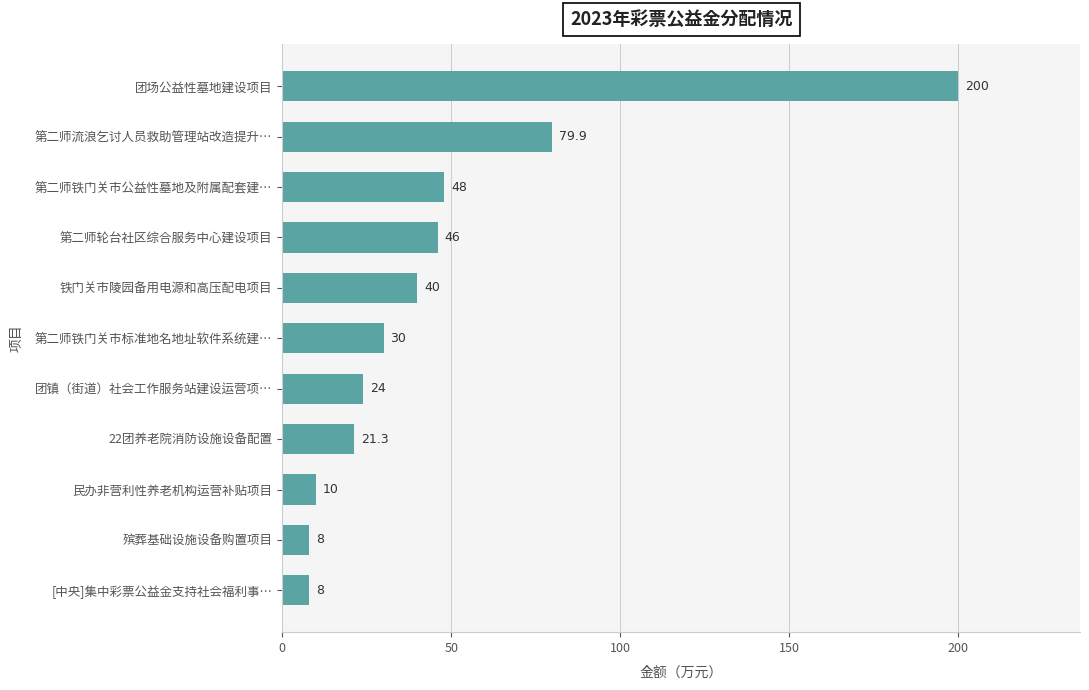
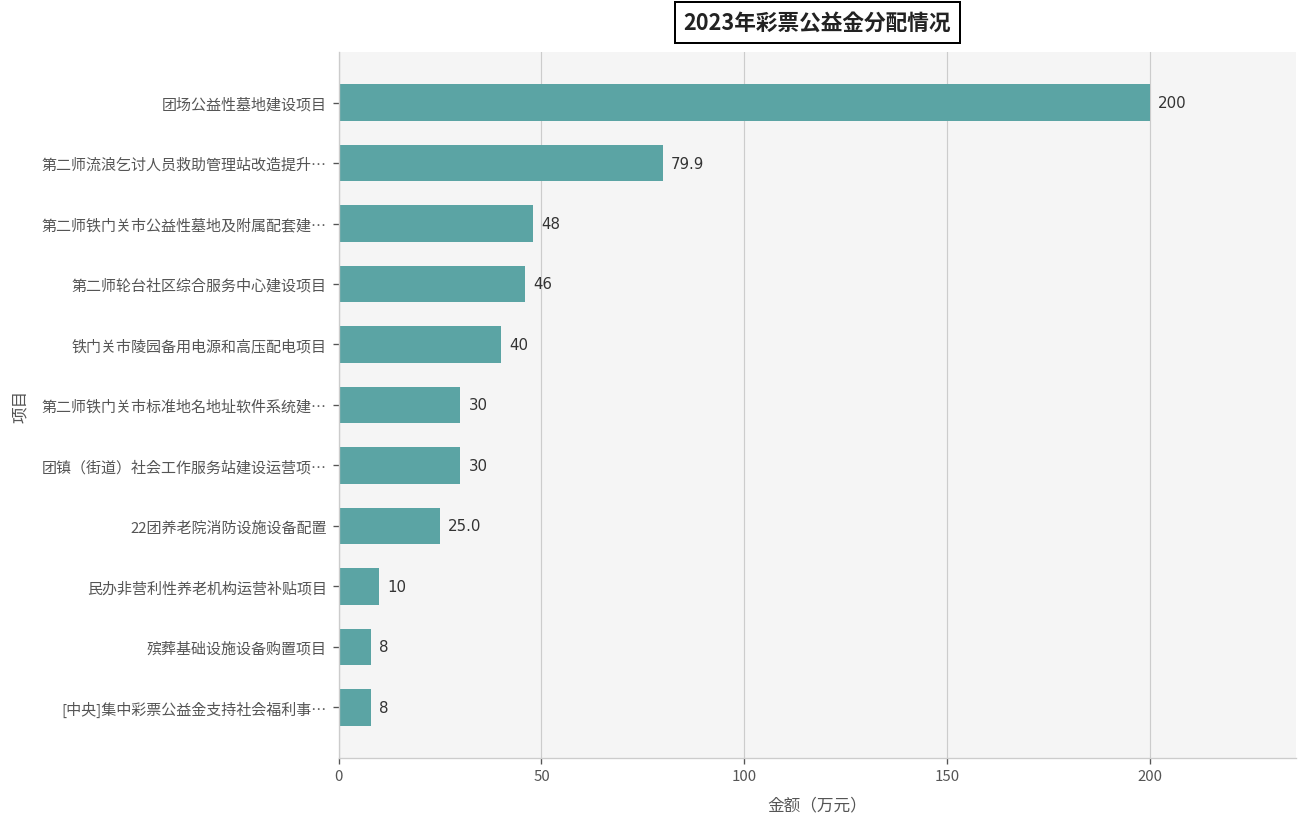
  {
    "团场公益性墓地建设项目": 200,
    "第二师流浪乞讨人员救助管理站改造提升…": 79.9,
    "第二师铁门关市公益性墓地及附属配套建…": 48,
    "第二师轮台社区综合服务中心建设项目": 46,
    "铁门关市陵园备用电源和高压配电项目": 40,
    "第二师铁门关市标准地名地址软件系统建…": 30,
-   "团镇（街道）社会工作服务站建设运营项…": 24,
-   "22团养老院消防设施设备配置": 21.3,
+   "团镇（街道）社会工作服务站建设运营项…": 30,
+   "22团养老院消防设施设备配置": 25.0,
    "民办非营利性养老机构运营补贴项目": 10,
    "殡葬基础设施设备购置项目": 8,
    "[中央]集中彩票公益金支持社会福利事…": 8
  }
